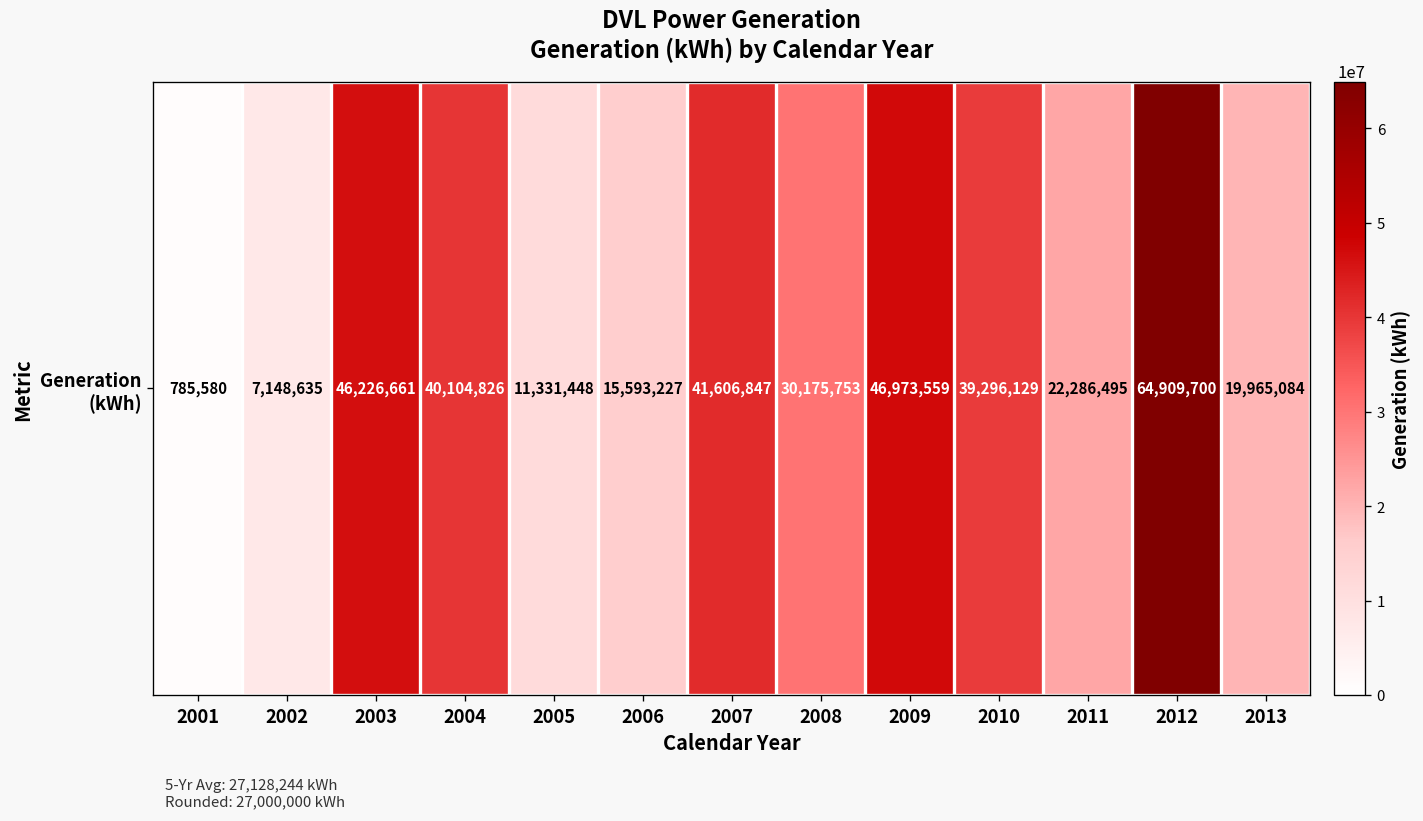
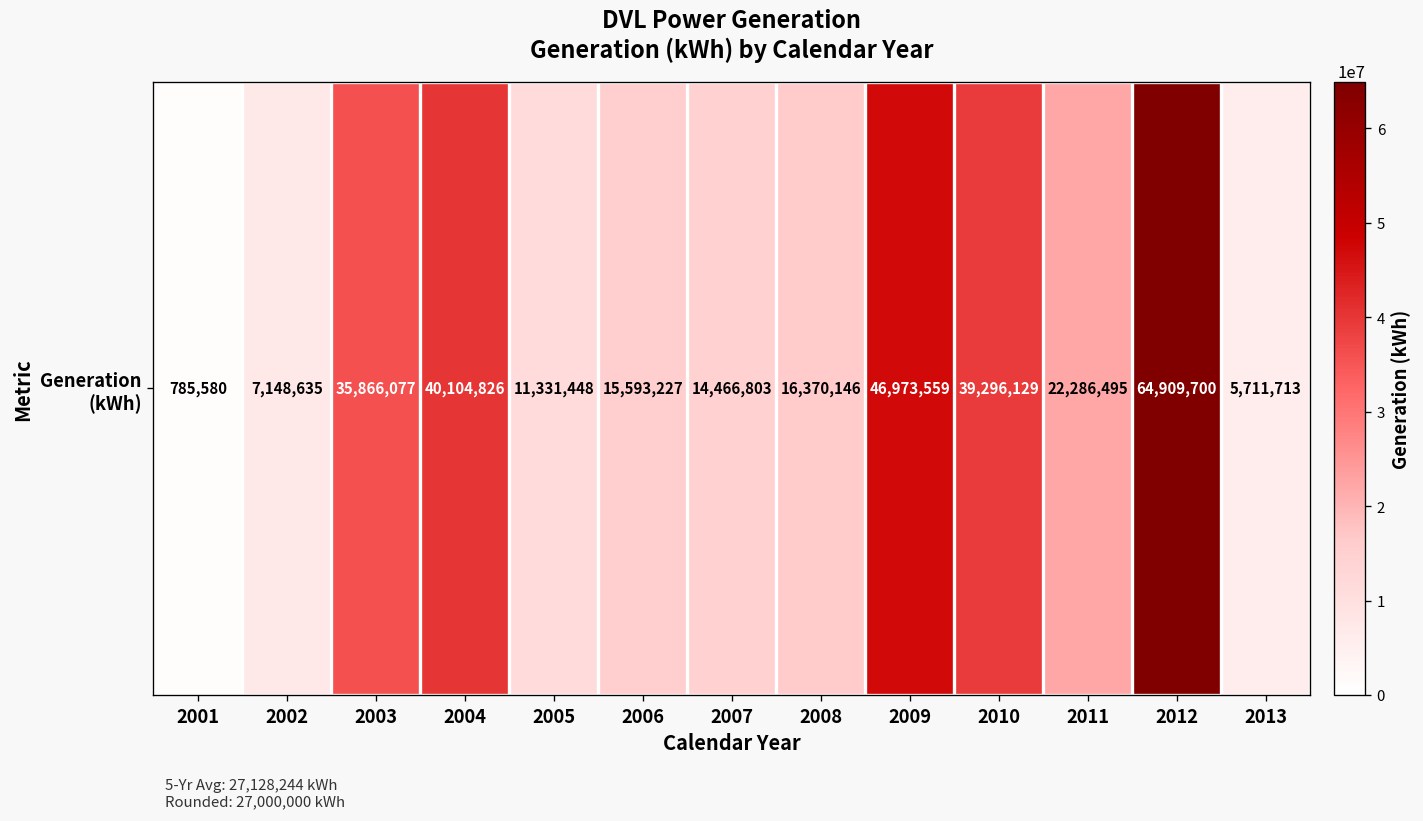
  {
    "Generation (kWh)": {
      "2001": "785,580",
      "2002": "7,148,635",
-     "2003": "46,226,661",
+     "2003": "35,866,077",
      "2004": "40,104,826",
      "2005": "11,331,448",
      "2006": "15,593,227",
-     "2007": "41,606,847",
-     "2008": "30,175,753",
+     "2007": "14,466,803",
+     "2008": "16,370,146",
      "2009": "46,973,559",
      "2010": "39,296,129",
      "2011": "22,286,495",
      "2012": "64,909,700",
-     "2013": "19,965,084"
+     "2013": "5,711,713"
    }
  }
